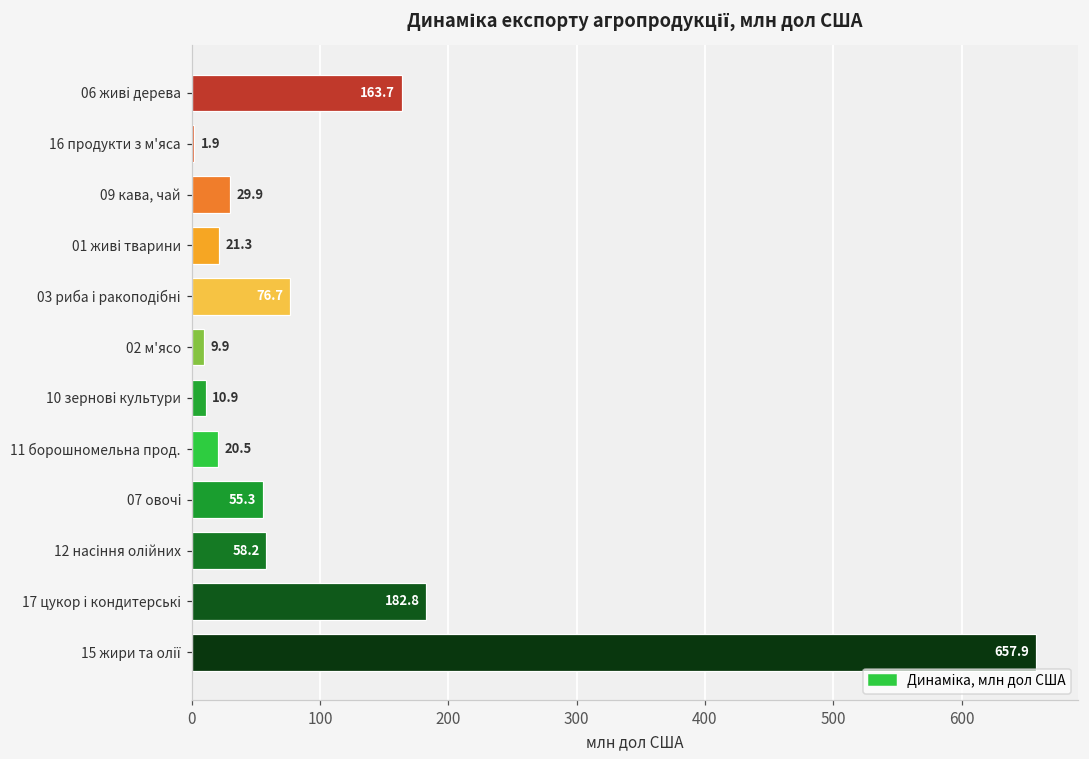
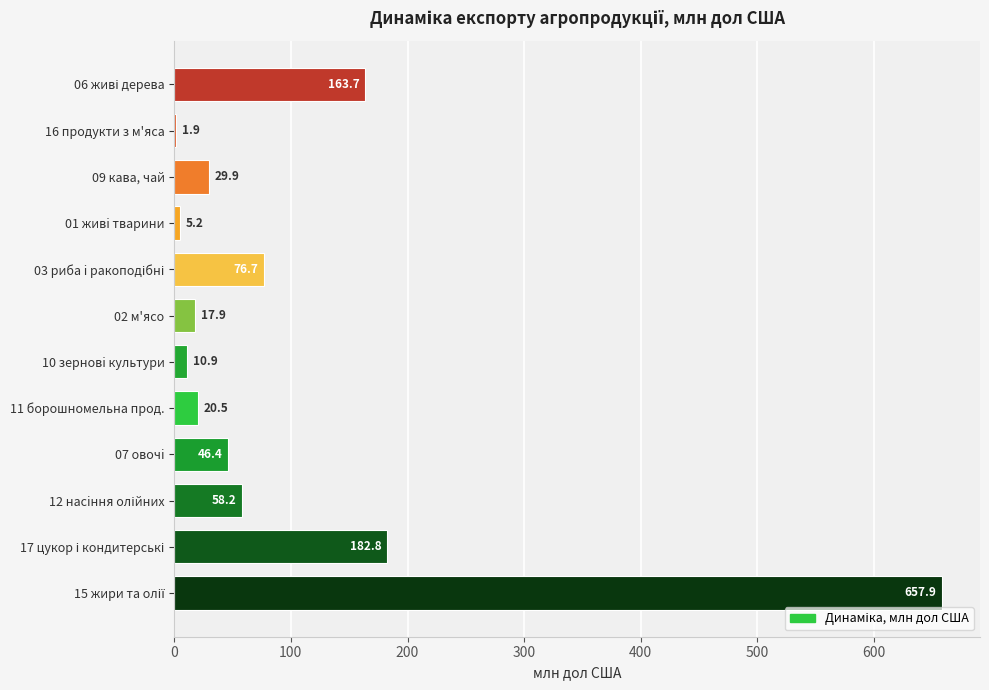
  {
    "06 живі дерева": 163.7,
    "16 продукти з м'яса": 1.9,
    "09 кава, чай": 29.9,
-   "01 живi тварини": 21.3,
+   "01 живi тварини": 5.2,
    "03 риба i ракоподібні": 76.7,
-   "02 м'ясо": 9.9,
+   "02 м'ясо": 17.9,
    "10 зерновi культури": 10.9,
    "11 борошномельна прод.": 20.5,
-   "07 овочi": 55.3,
+   "07 овочi": 46.4,
    "12 насiння олійних": 58.2,
    "17 цукор і кондитерські": 182.8,
    "15 жири та олії": 657.9
  }
